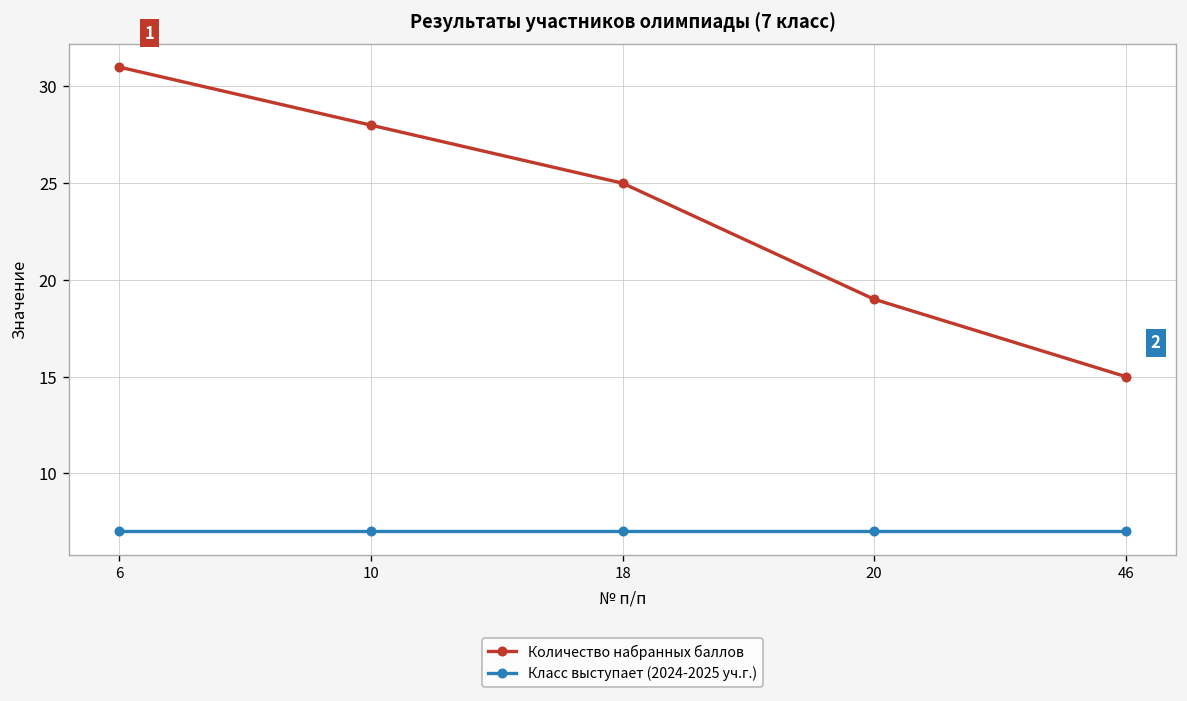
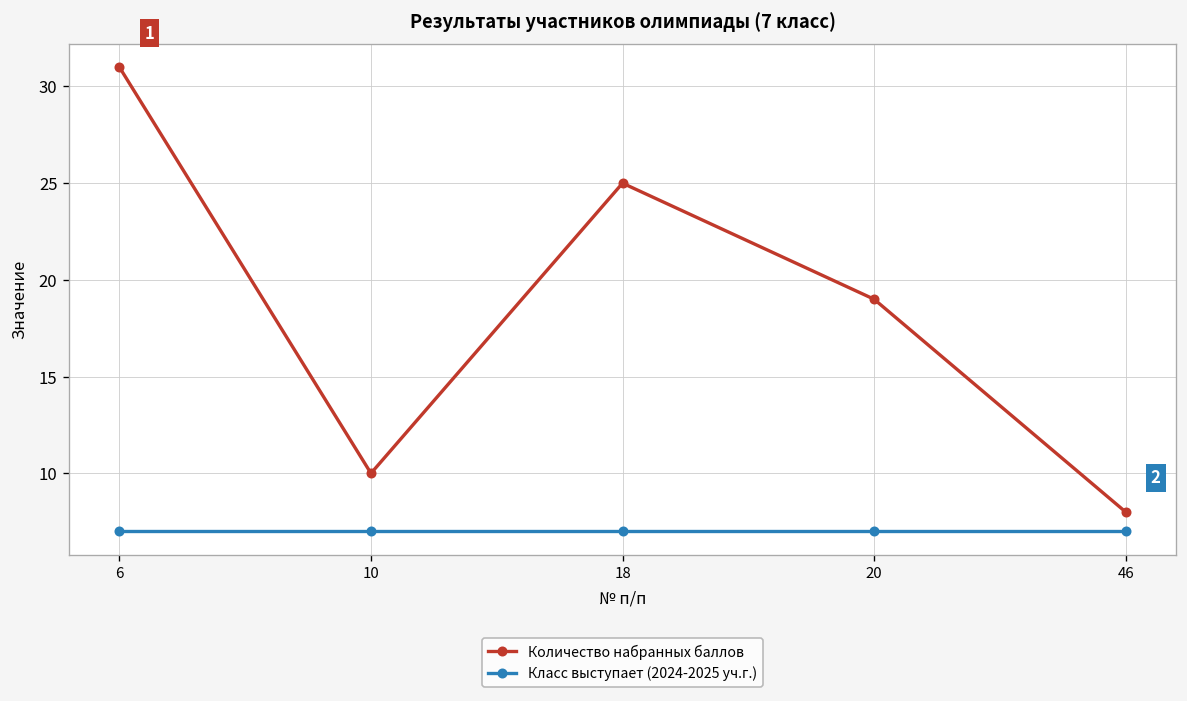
  {
    "Количество набранных баллов": {
      "6": 31,
-     "10": 28,
+     "10": 10,
      "18": 25,
      "20": 19,
-     "46": 15
+     "46": 8
    },
    "Класс выступает (2024-2025 уч.г.)": {
      "6": 7,
      "10": 7,
      "18": 7,
      "20": 7,
      "46": 7
    }
  }
